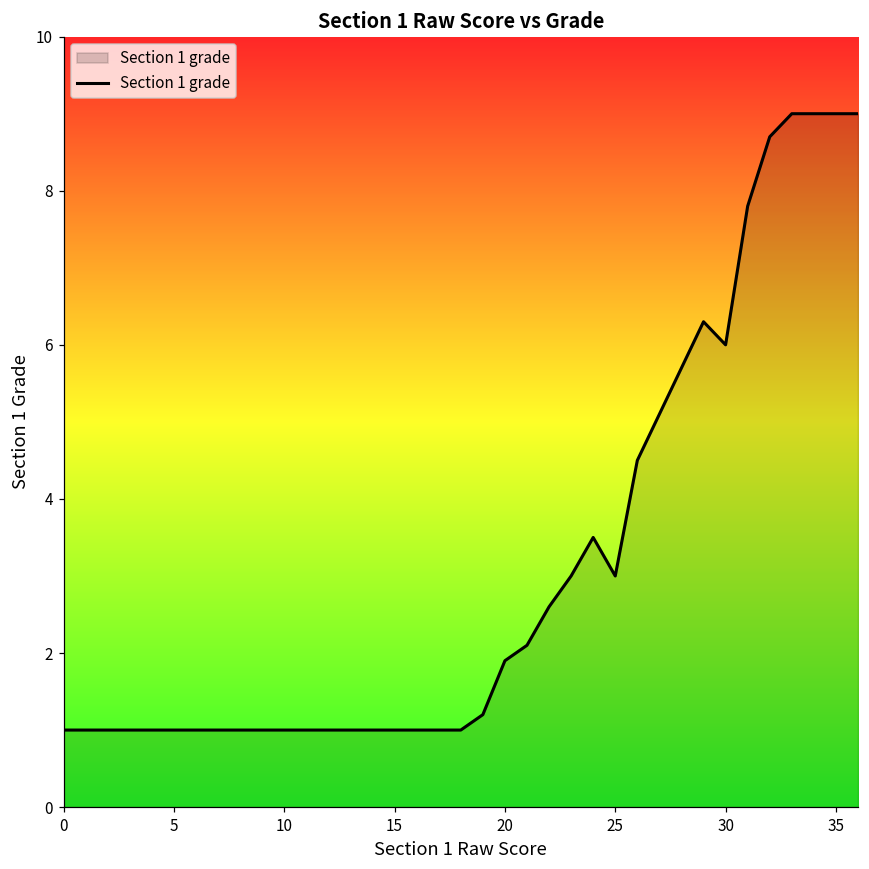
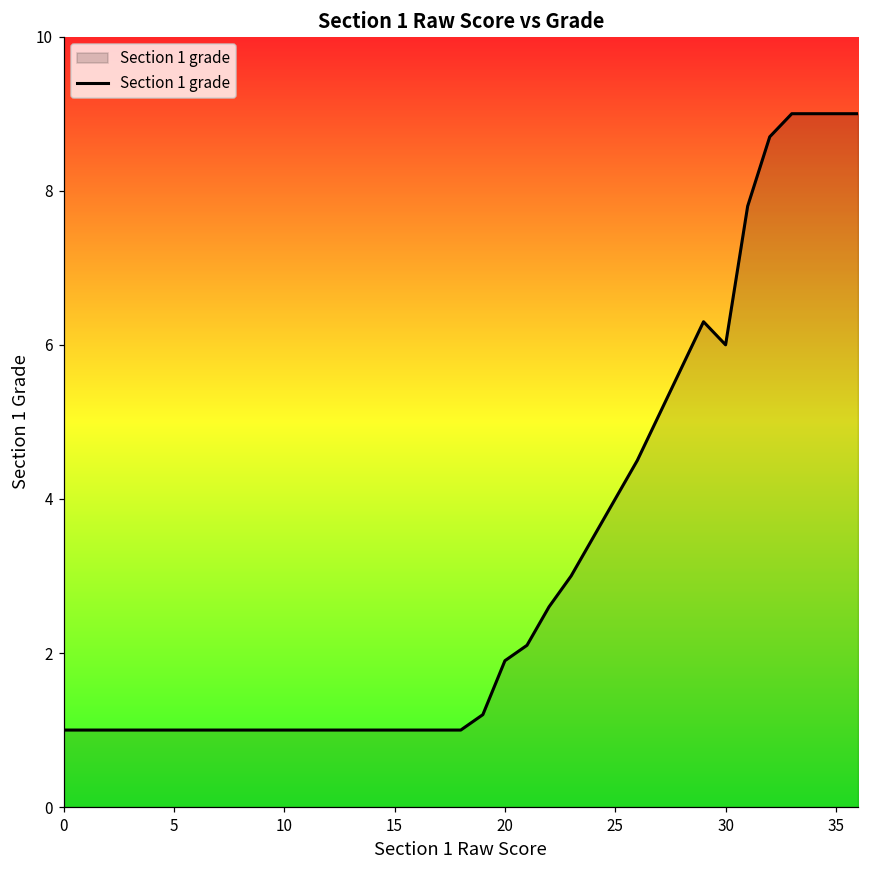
  {
    "0": 1,
    "5": 1,
    "10": 1,
    "15": 1,
    "20": 1.9,
-   "25": 3,
+   "25": 4,
    "30": 6,
    "35": 9
  }
